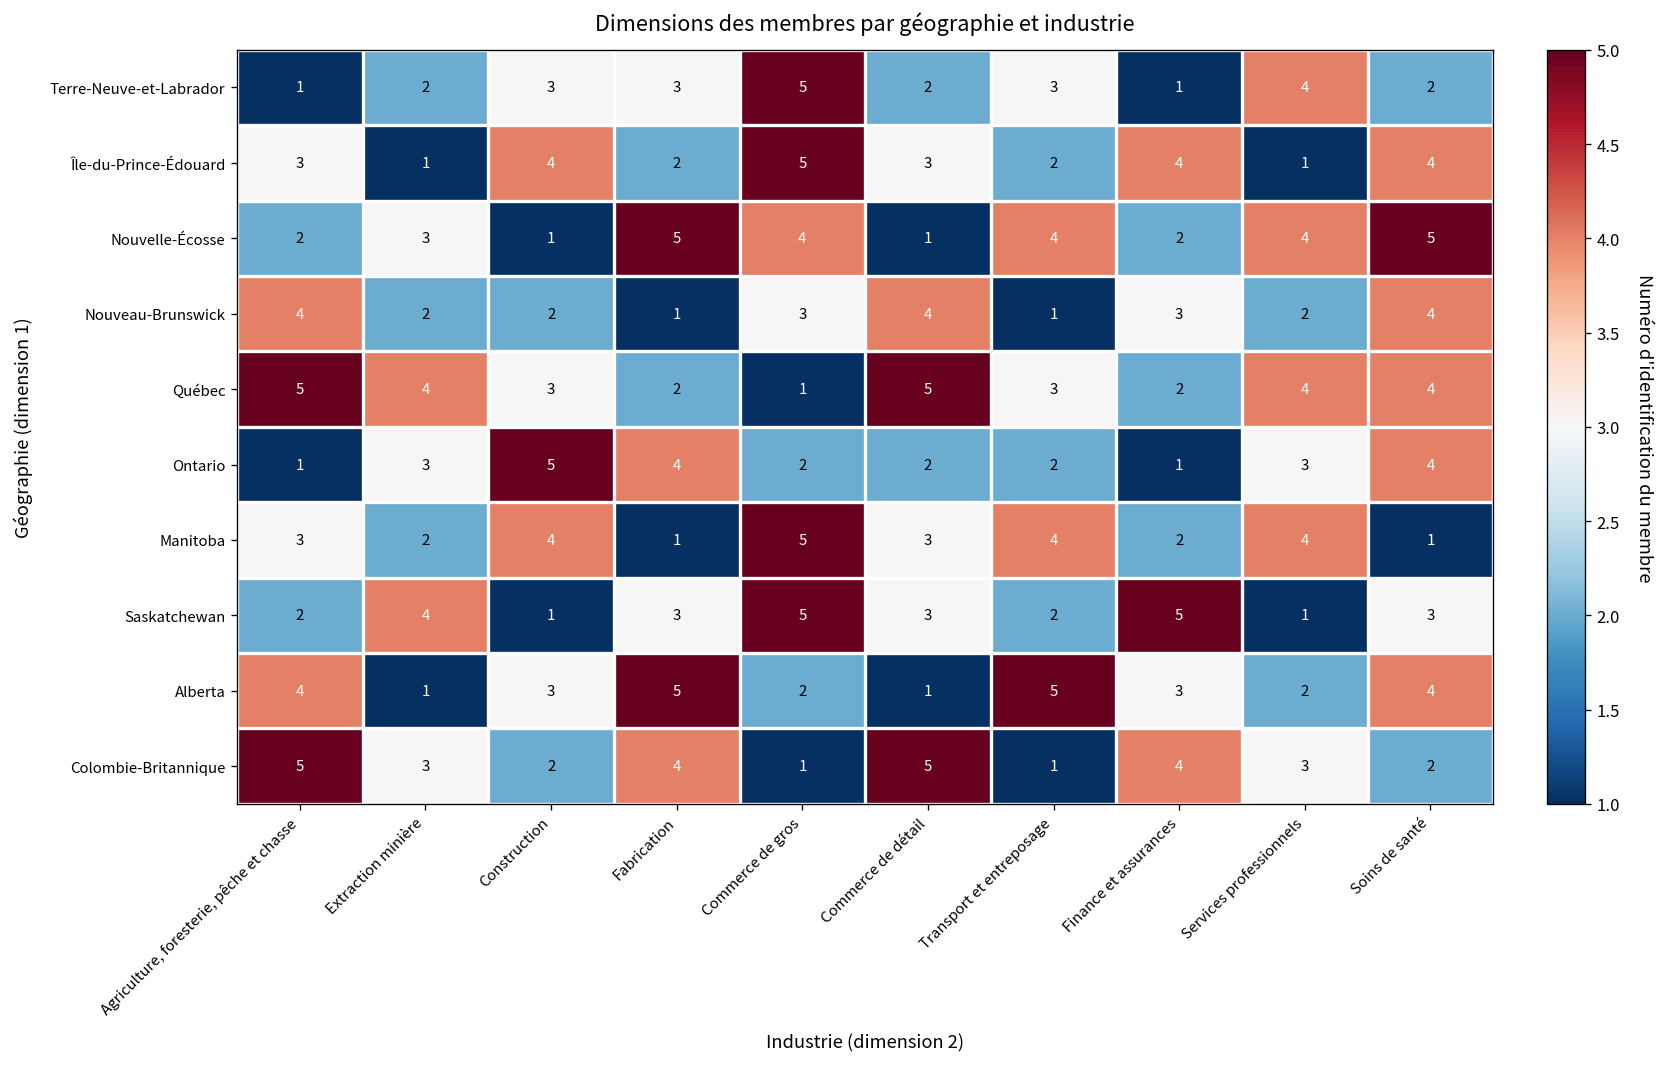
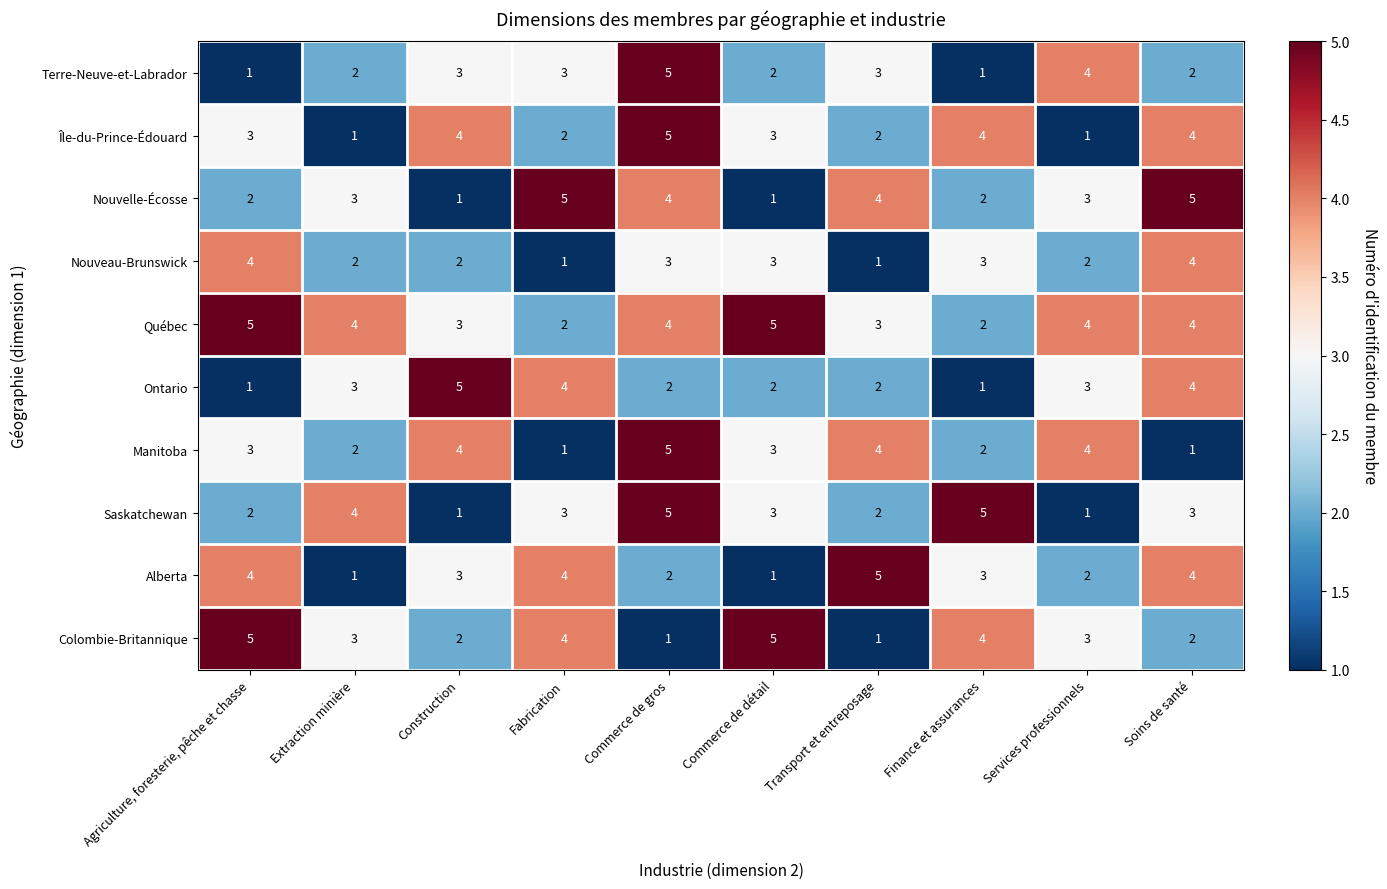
  {
    "Terre-Neuve-et-Labrador": {
      "Agriculture, foresterie, pêche et chasse": 1,
      "Extraction minière": 2,
      "Construction": 3,
      "Fabrication": 3,
      "Commerce de gros": 5,
      "Commerce de détail": 2,
      "Transport et entreposage": 3,
      "Finance et assurances": 1,
      "Services professionnels": 4,
      "Soins de santé": 2
    },
    "Île-du-Prince-Édouard": {
      "Agriculture, foresterie, pêche et chasse": 3,
      "Extraction minière": 1,
      "Construction": 4,
      "Fabrication": 2,
      "Commerce de gros": 5,
      "Commerce de détail": 3,
      "Transport et entreposage": 2,
      "Finance et assurances": 4,
      "Services professionnels": 1,
      "Soins de santé": 4
    },
    "Nouvelle-Écosse": {
      "Agriculture, foresterie, pêche et chasse": 2,
      "Extraction minière": 3,
      "Construction": 1,
      "Fabrication": 5,
      "Commerce de gros": 4,
      "Commerce de détail": 1,
      "Transport et entreposage": 4,
      "Finance et assurances": 2,
-     "Services professionnels": 4,
+     "Services professionnels": 3,
      "Soins de santé": 5
    },
    "Nouveau-Brunswick": {
      "Agriculture, foresterie, pêche et chasse": 4,
      "Extraction minière": 2,
      "Construction": 2,
      "Fabrication": 1,
      "Commerce de gros": 3,
-     "Commerce de détail": 4,
+     "Commerce de détail": 3,
      "Transport et entreposage": 1,
      "Finance et assurances": 3,
      "Services professionnels": 2,
      "Soins de santé": 4
    },
    "Québec": {
      "Agriculture, foresterie, pêche et chasse": 5,
      "Extraction minière": 4,
      "Construction": 3,
      "Fabrication": 2,
-     "Commerce de gros": 1,
+     "Commerce de gros": 4,
      "Commerce de détail": 5,
      "Transport et entreposage": 3,
      "Finance et assurances": 2,
      "Services professionnels": 4,
      "Soins de santé": 4
    },
    "Ontario": {
      "Agriculture, foresterie, pêche et chasse": 1,
      "Extraction minière": 3,
      "Construction": 5,
      "Fabrication": 4,
      "Commerce de gros": 2,
      "Commerce de détail": 2,
      "Transport et entreposage": 2,
      "Finance et assurances": 1,
      "Services professionnels": 3,
      "Soins de santé": 4
    },
    "Manitoba": {
      "Agriculture, foresterie, pêche et chasse": 3,
      "Extraction minière": 2,
      "Construction": 4,
      "Fabrication": 1,
      "Commerce de gros": 5,
      "Commerce de détail": 3,
      "Transport et entreposage": 4,
      "Finance et assurances": 2,
      "Services professionnels": 4,
      "Soins de santé": 1
    },
    "Saskatchewan": {
      "Agriculture, foresterie, pêche et chasse": 2,
      "Extraction minière": 4,
      "Construction": 1,
      "Fabrication": 3,
      "Commerce de gros": 5,
      "Commerce de détail": 3,
      "Transport et entreposage": 2,
      "Finance et assurances": 5,
      "Services professionnels": 1,
      "Soins de santé": 3
    },
    "Alberta": {
      "Agriculture, foresterie, pêche et chasse": 4,
      "Extraction minière": 1,
      "Construction": 3,
-     "Fabrication": 5,
+     "Fabrication": 4,
      "Commerce de gros": 2,
      "Commerce de détail": 1,
      "Transport et entreposage": 5,
      "Finance et assurances": 3,
      "Services professionnels": 2,
      "Soins de santé": 4
    },
    "Colombie-Britannique": {
      "Agriculture, foresterie, pêche et chasse": 5,
      "Extraction minière": 3,
      "Construction": 2,
      "Fabrication": 4,
      "Commerce de gros": 1,
      "Commerce de détail": 5,
      "Transport et entreposage": 1,
      "Finance et assurances": 4,
      "Services professionnels": 3,
      "Soins de santé": 2
    }
  }
